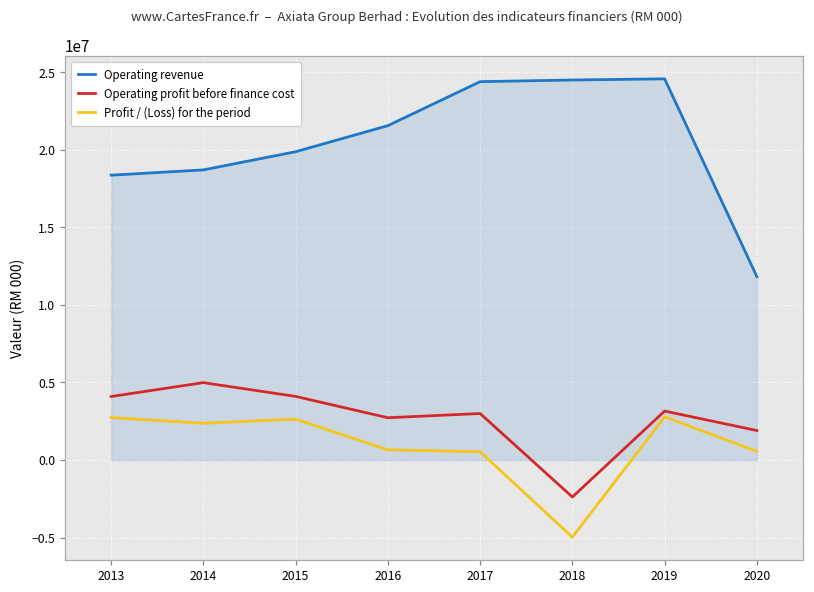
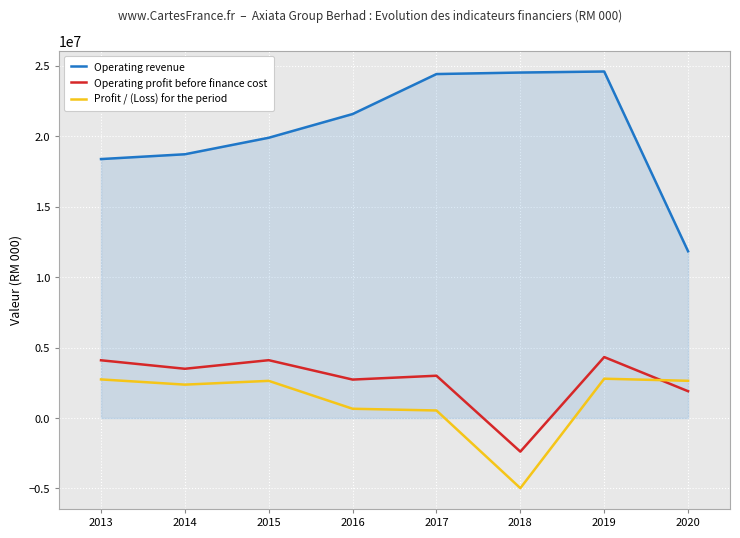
  {
    "Operating revenue": {
      "2013": 18400000,
      "2014": 18700000,
      "2015": 19900000,
      "2016": 21600000,
      "2017": 24400000,
      "2018": 24500000,
      "2019": 24600000,
      "2020": 11800000
    },
    "Operating profit before finance cost": {
      "2013": 4100000,
-     "2014": 5000000,
+     "2014": 3500000,
      "2015": 4100000,
      "2016": 2700000,
      "2017": 3000000,
      "2018": -2400000,
-     "2019": 3200000,
+     "2019": 4300000,
      "2020": 1900000
    },
    "Profit / (Loss) for the period": {
      "2013": 2700000,
      "2014": 2400000,
      "2015": 2600000,
      "2016": 700000,
      "2017": 500000,
      "2018": -5000000,
      "2019": 2800000,
-     "2020": 600000
+     "2020": 2600000
    }
  }
